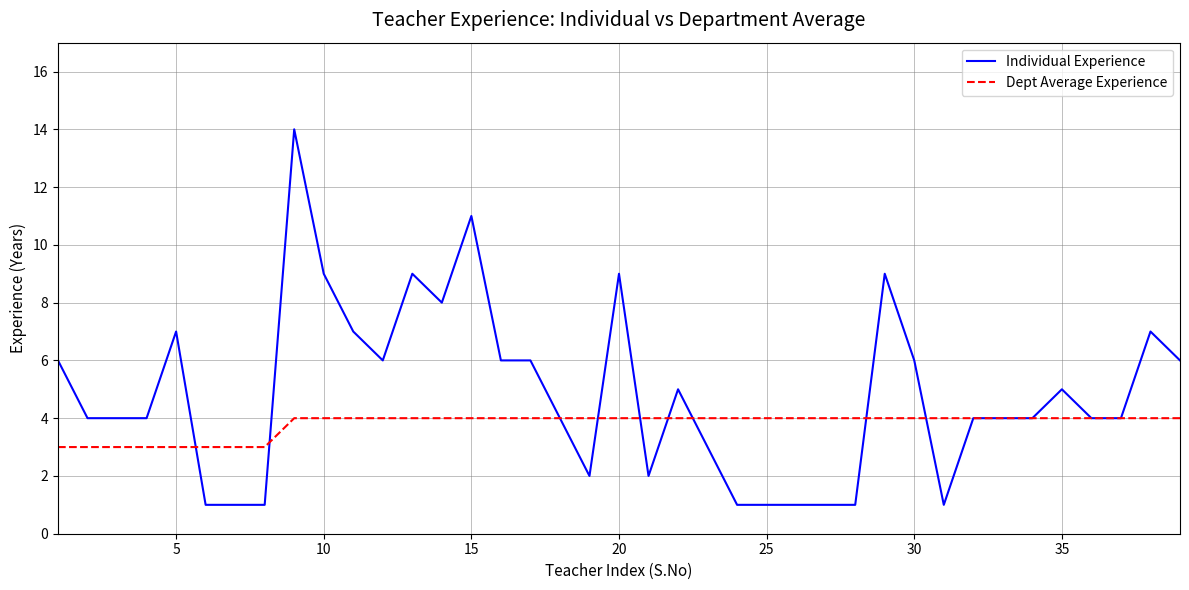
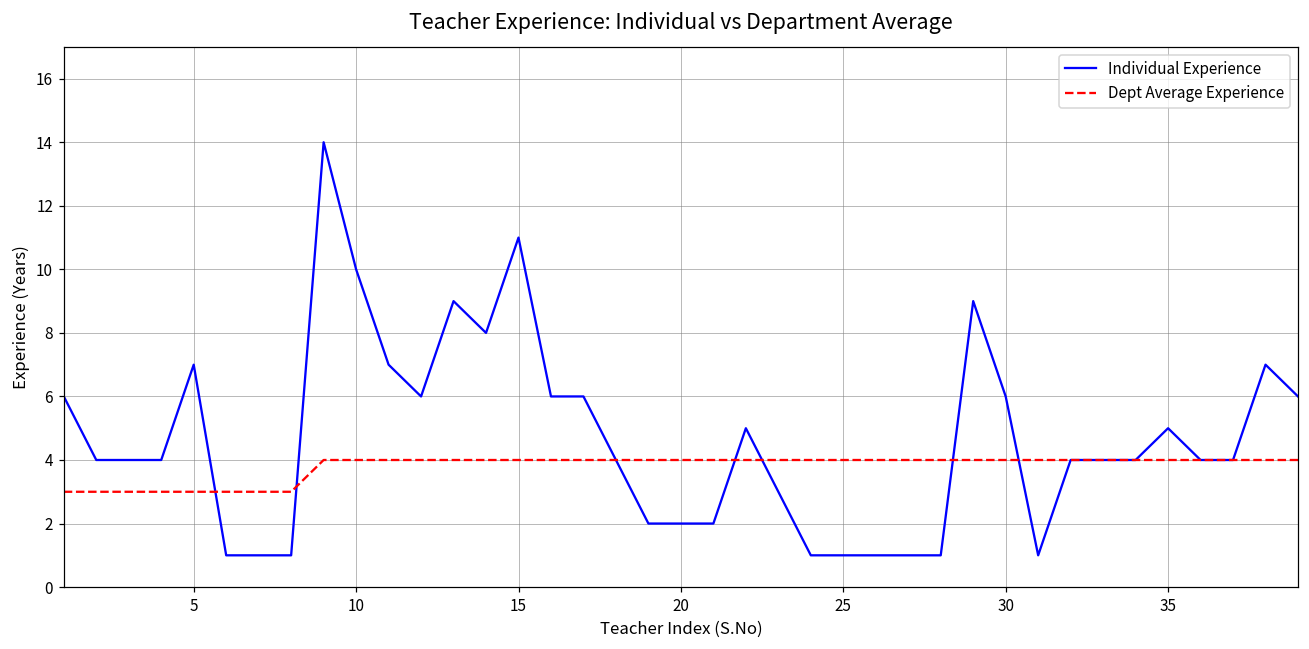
  {
    "Individual Experience": {
      "5": 7,
-     "10": 9,
+     "10": 10,
      "15": 11,
-     "20": 9,
+     "20": 2,
      "25": 1,
      "30": 6,
      "35": 5
    },
    "Dept Average Experience": {
      "5": 3,
      "10": 4,
      "15": 4,
      "20": 4,
      "25": 4,
      "30": 4,
      "35": 4
    }
  }
